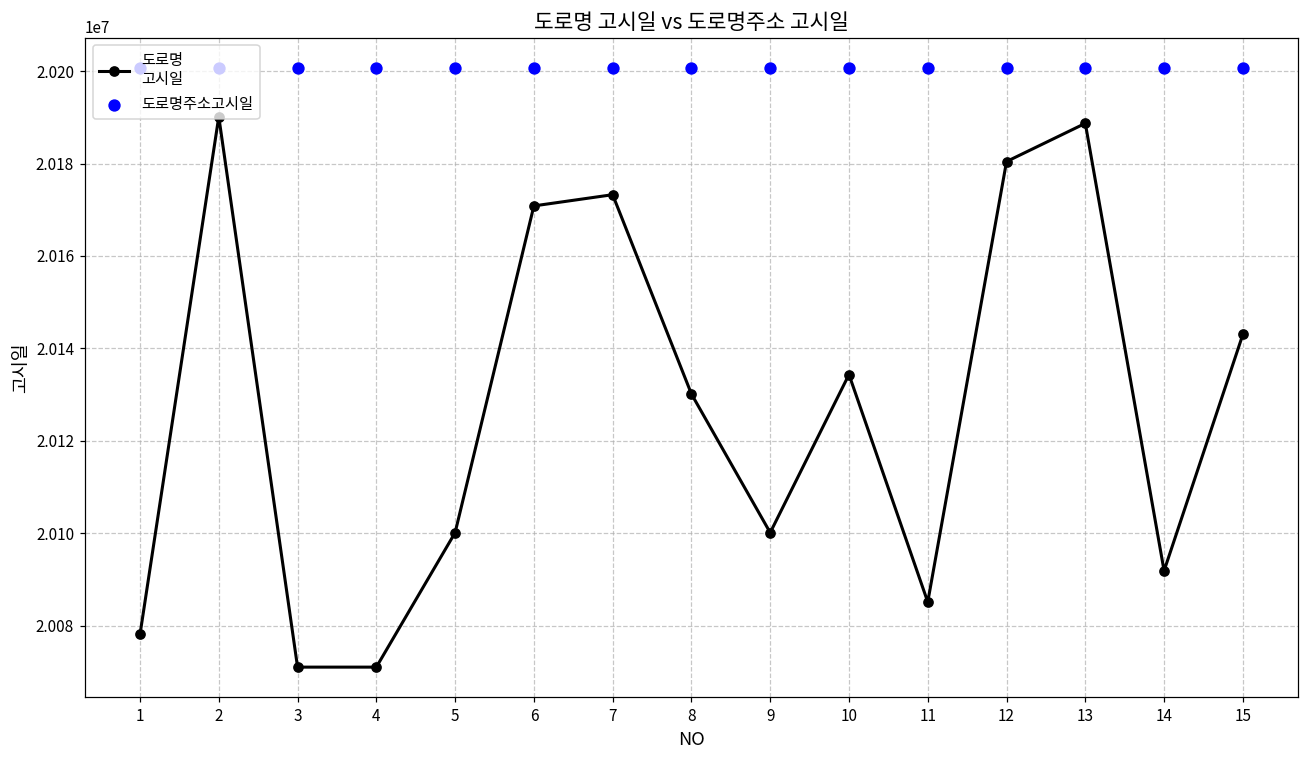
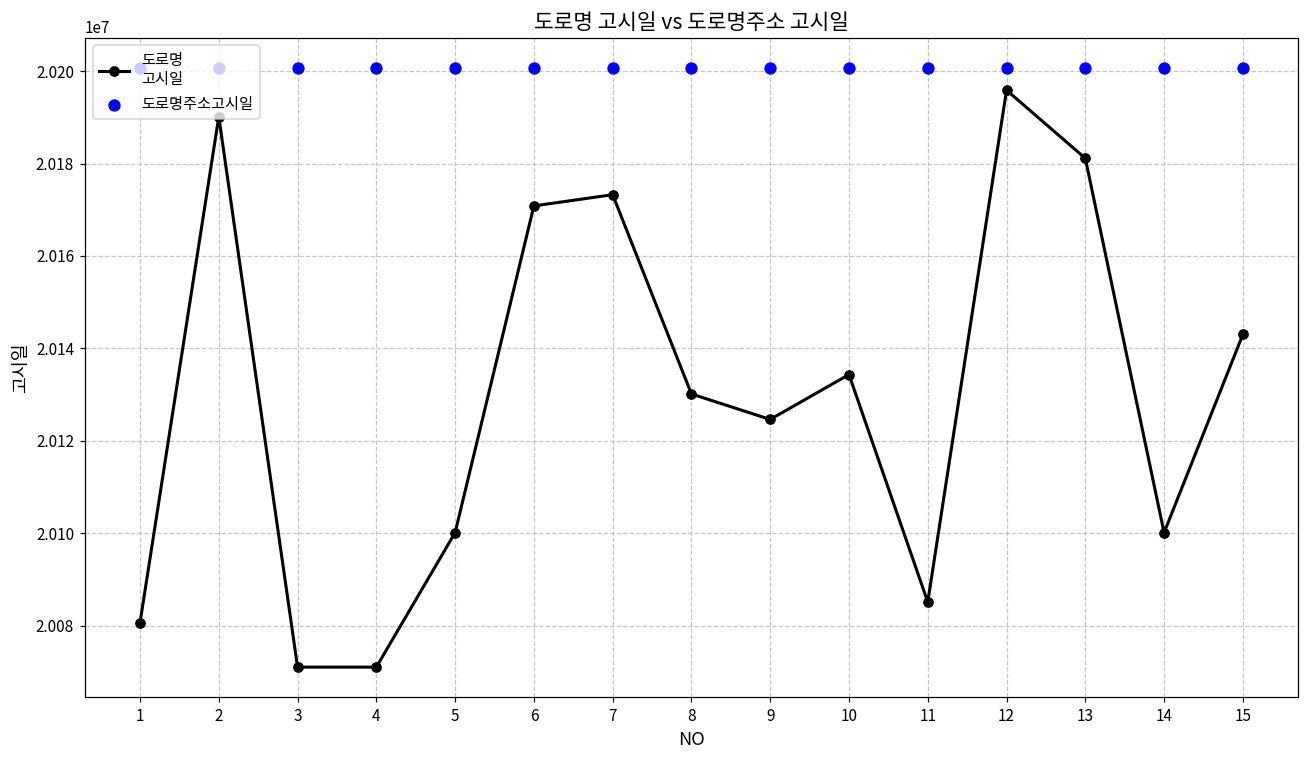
  {
    "도로명 고시일": {
-     "1": 20078000,
+     "1": 20081000,
      "2": 20190000,
      "3": 20071000,
      "4": 20071000,
      "5": 20100000,
      "6": 20171000,
      "7": 20173000,
      "8": 20130000,
-     "9": 20100000,
+     "9": 20125000,
      "10": 20134000,
      "11": 20085000,
-     "12": 20180000,
-     "13": 20189000,
-     "14": 20092000,
+     "12": 20196000,
+     "13": 20181000,
+     "14": 20100000,
      "15": 20143000
    }
  }
